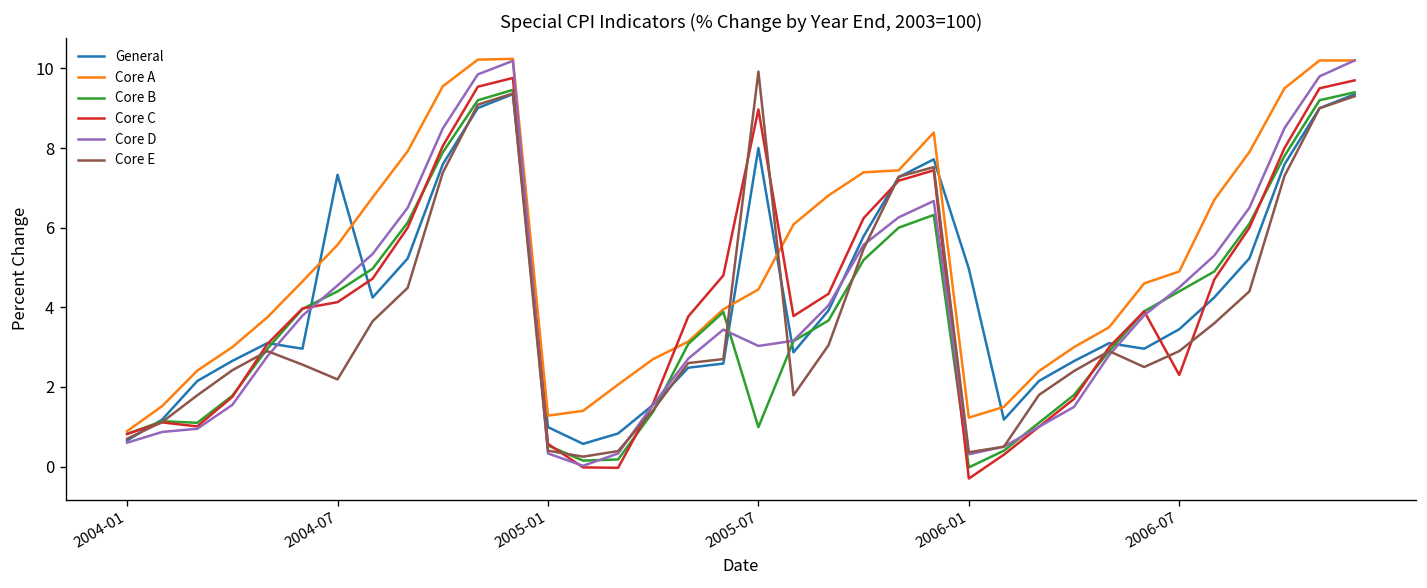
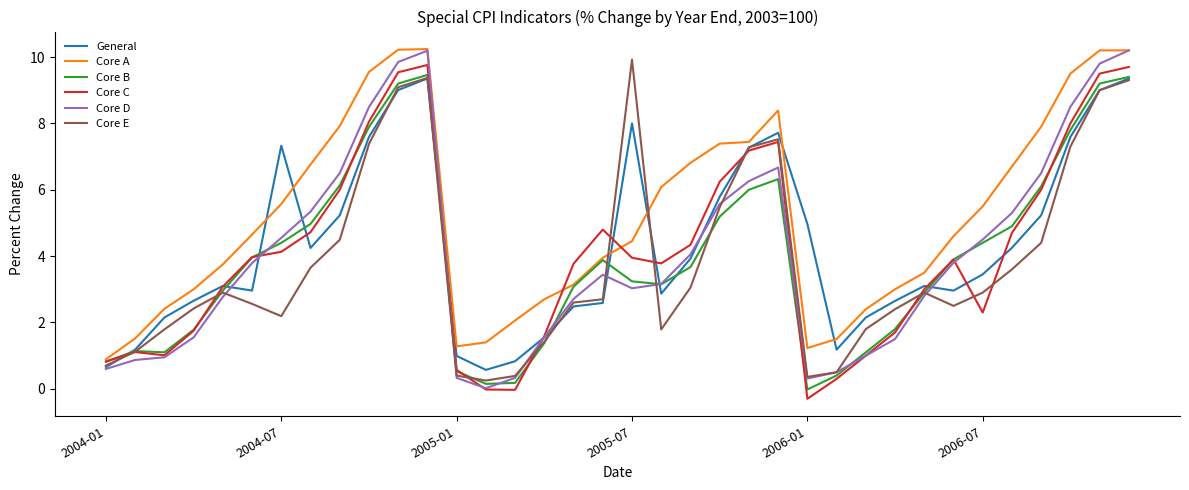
  {
    "General": {
      "2004-07": 7.3,
      "2005-01": 1.0,
      "2005-07": 8.0,
      "2006-01": 5.0,
      "2006-07": 3.5
    },
    "Core A": {
      "2004-07": 5.6,
      "2005-01": 1.3,
      "2005-07": 4.5,
      "2006-01": 1.2,
-     "2006-07": 4.9
+     "2006-07": 5.5
    },
    "Core B": {
      "2004-07": 4.4,
-     "2005-07": 1.0,
+     "2005-07": 3.2,
      "2006-01": 0.0,
      "2006-07": 4.4
    },
    "Core C": {
      "2004-07": 4.1,
-     "2005-07": 9.0,
+     "2005-07": 4.0,
      "2006-01": -0.3,
      "2006-07": 2.3
    },
    "Core D": {
      "2004-07": 4.6,
      "2005-07": 3.0,
      "2006-07": 4.5
    },
    "Core E": {
      "2004-07": 2.2,
      "2005-07": 9.9,
      "2006-07": 2.9
    }
  }
